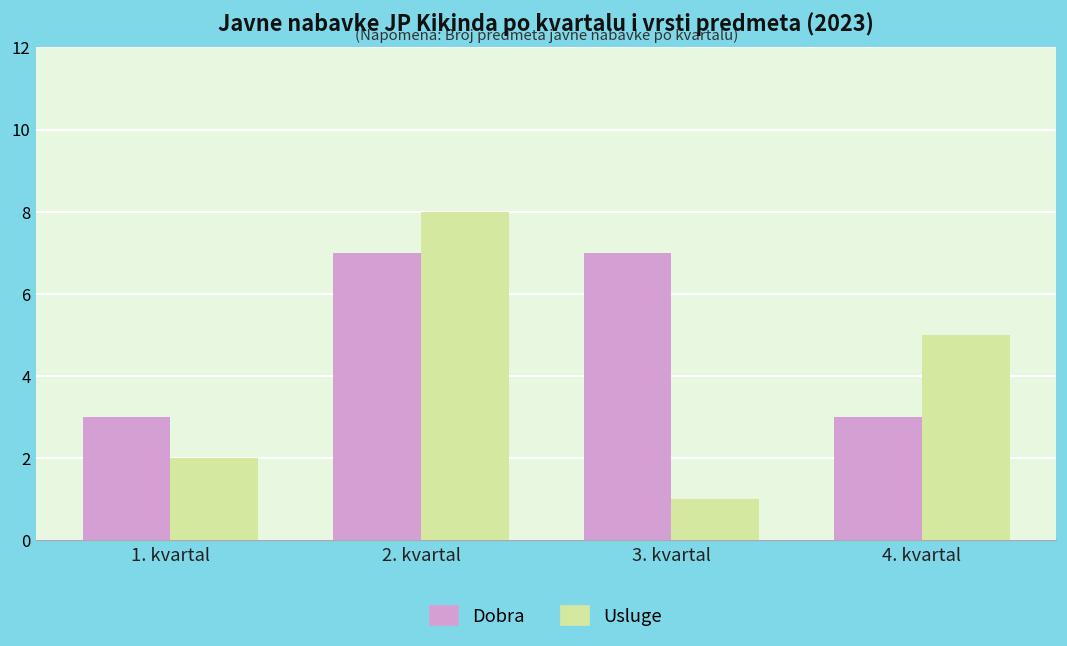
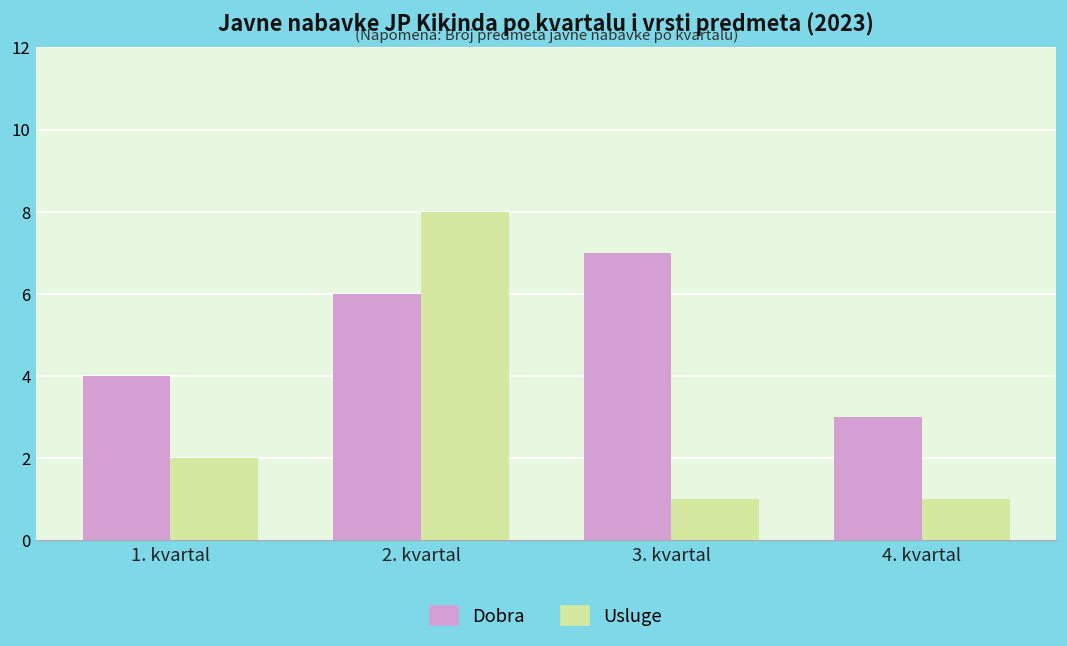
  {
    "Dobra": {
-     "1. kvartal": 3,
-     "2. kvartal": 7,
+     "1. kvartal": 4,
+     "2. kvartal": 6,
      "3. kvartal": 7,
      "4. kvartal": 3
    },
    "Usluge": {
      "1. kvartal": 2,
      "2. kvartal": 8,
      "3. kvartal": 1,
-     "4. kvartal": 5
+     "4. kvartal": 1
    }
  }
